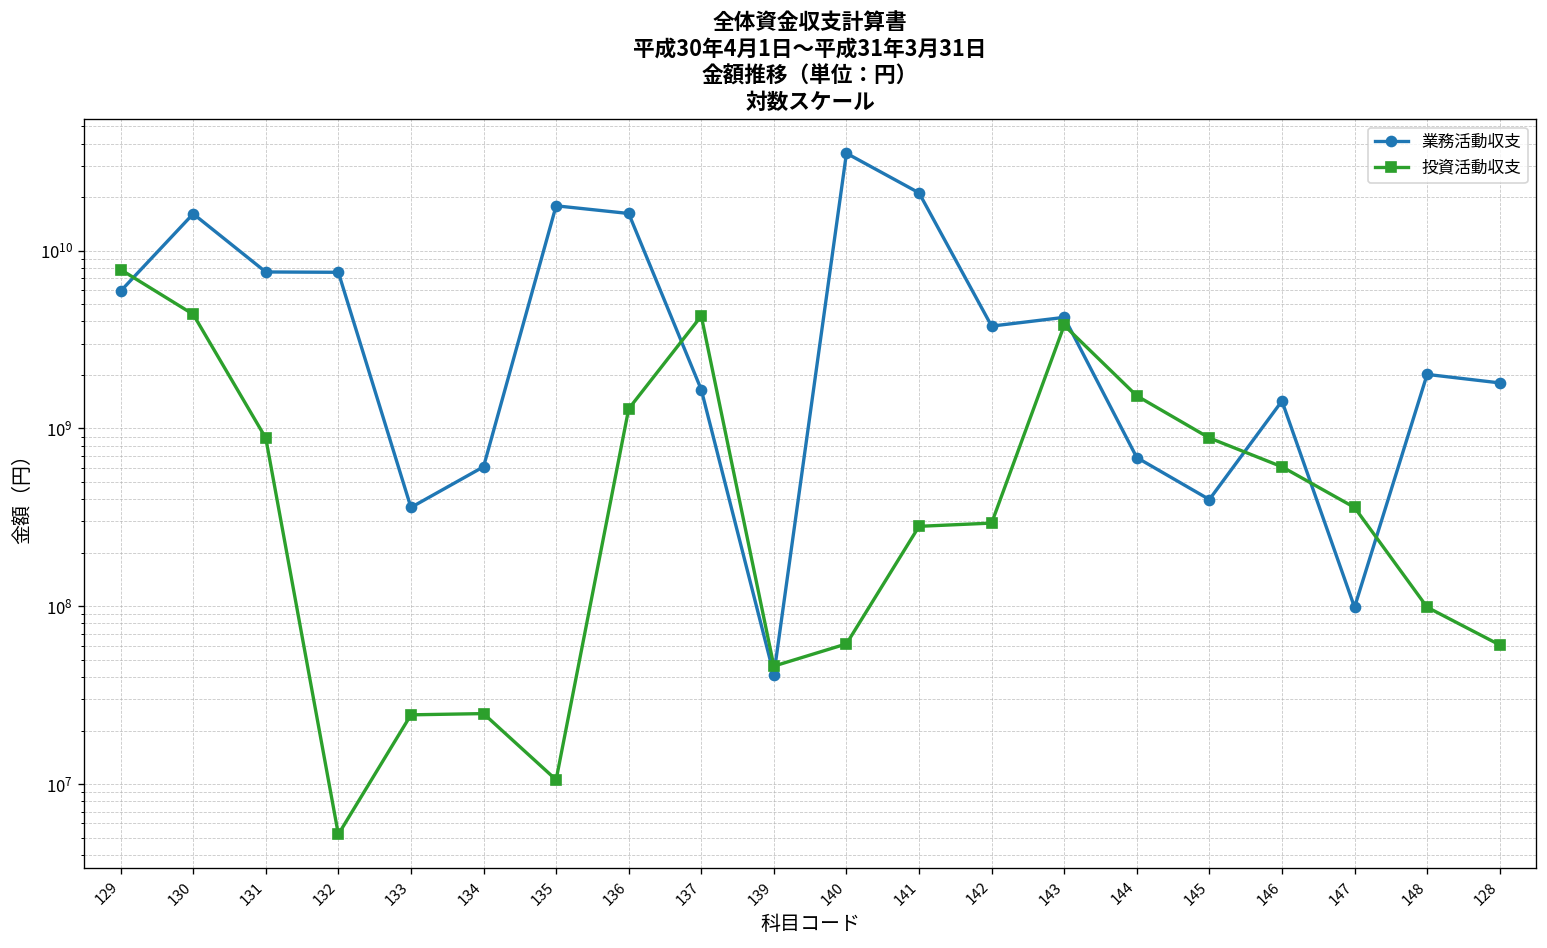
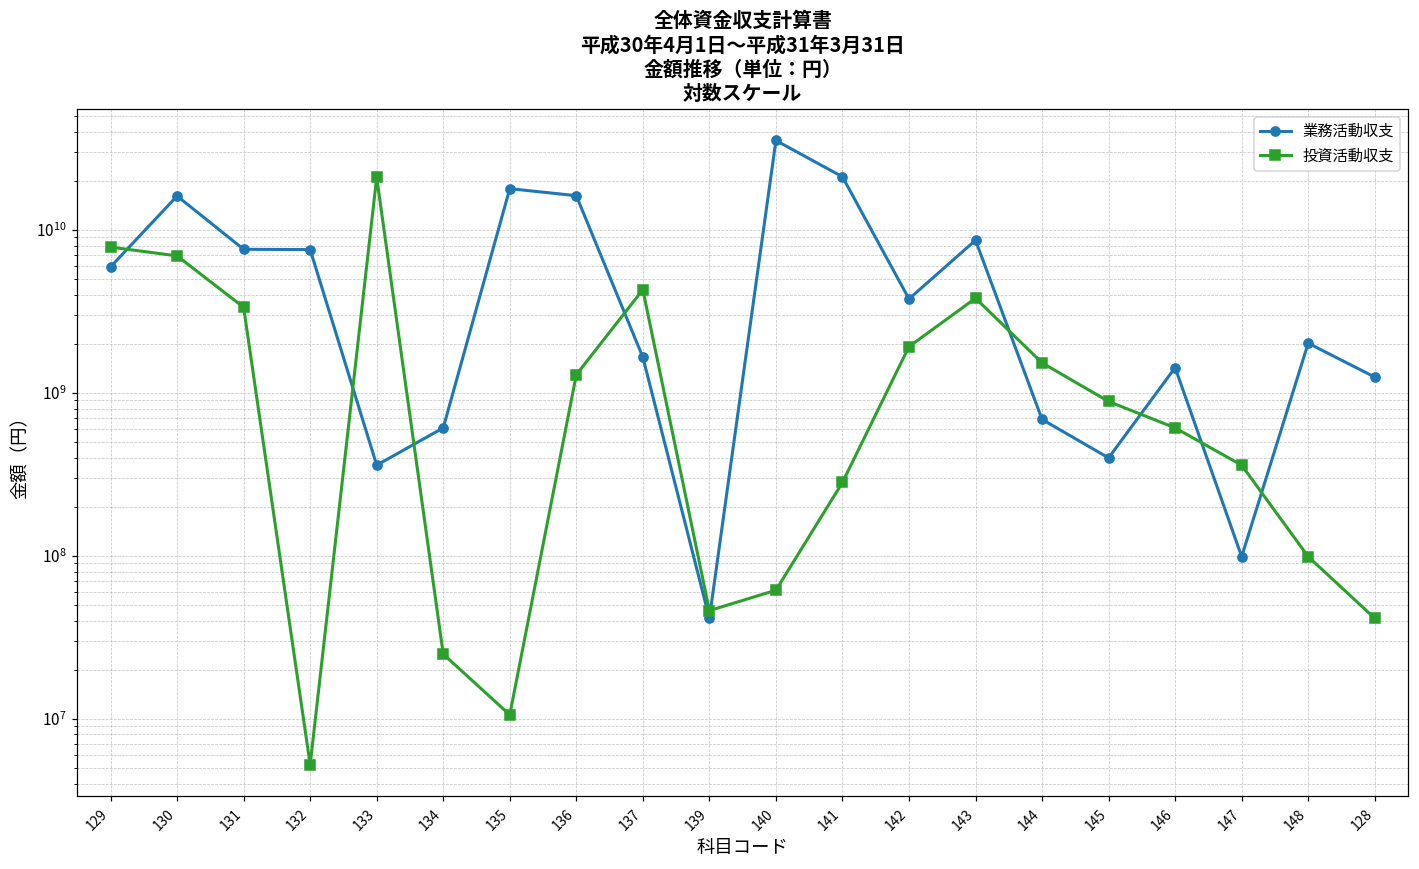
  {
    "業務活動収支": {
      "129": 5900000000,
      "130": 16000000000,
      "131": 8000000000,
      "132": 8000000000,
      "133": 360000000,
      "134": 610000000,
      "135": 18000000000,
      "136": 16000000000,
      "137": 1700000000,
      "139": 41000000,
      "140": 35000000000,
      "141": 21000000000,
      "142": 3800000000,
-     "143": 4200000000,
+     "143": 9000000000,
      "144": 700000000,
      "145": 400000000,
      "146": 1400000000,
      "147": 100000000,
      "148": 2000000000,
-     "128": 1800000000
+     "128": 1200000000
    },
    "投資活動収支": {
      "129": 8000000000,
-     "130": 4400000000,
-     "131": 900000000,
+     "130": 7000000000,
+     "131": 3300000000,
      "132": 5200000,
-     "133": 25000000,
+     "133": 21000000000,
      "134": 25000000,
      "135": 11000000,
      "136": 1300000000,
      "137": 4300000000,
      "139": 46000000,
      "140": 61000000,
      "141": 280000000,
-     "142": 290000000,
+     "142": 1900000000,
      "143": 3800000000,
      "144": 1500000000,
      "145": 900000000,
      "146": 610000000,
      "147": 360000000,
      "148": 100000000,
-     "128": 61000000
+     "128": 41000000
    }
  }
